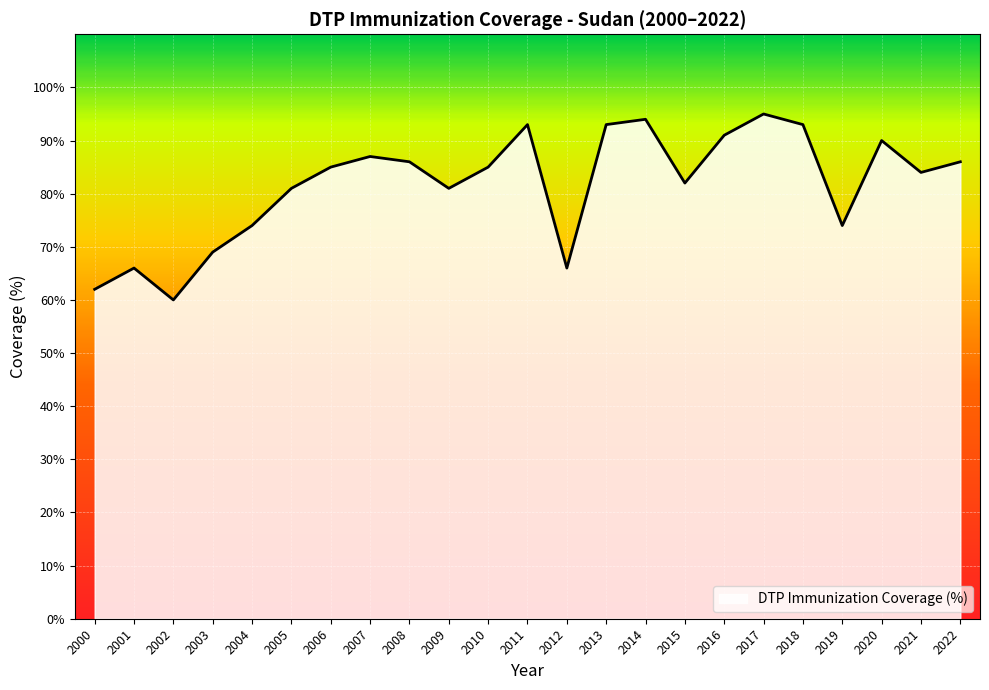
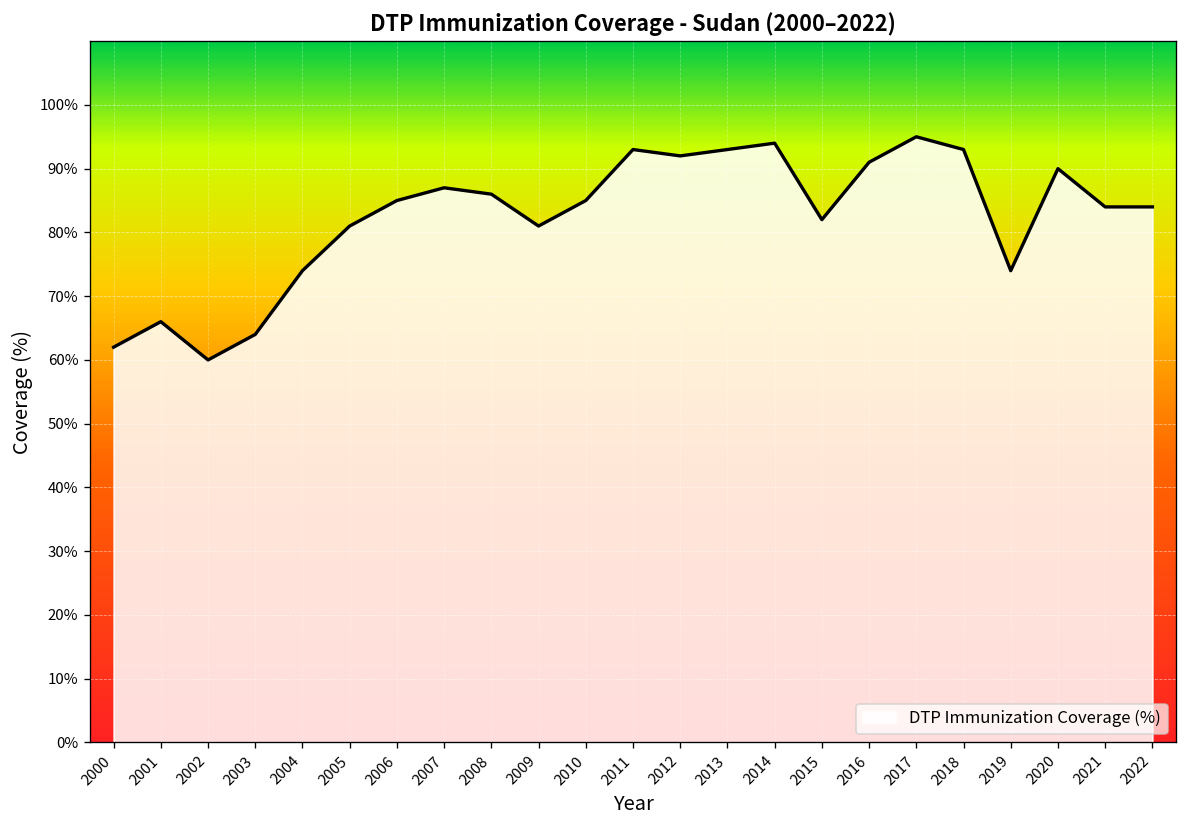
  {
    "2000": "62%",
    "2001": "66%",
    "2002": "60%",
-   "2003": "69%",
+   "2003": "64%",
    "2004": "74%",
    "2005": "81%",
    "2006": "85%",
    "2007": "87%",
    "2008": "86%",
    "2009": "81%",
    "2010": "85%",
    "2011": "93%",
-   "2012": "66%",
+   "2012": "92%",
    "2013": "93%",
    "2014": "94%",
    "2015": "82%",
    "2016": "91%",
    "2017": "95%",
    "2018": "93%",
    "2019": "74%",
    "2020": "90%",
    "2021": "84%",
-   "2022": "86%"
+   "2022": "84%"
  }
